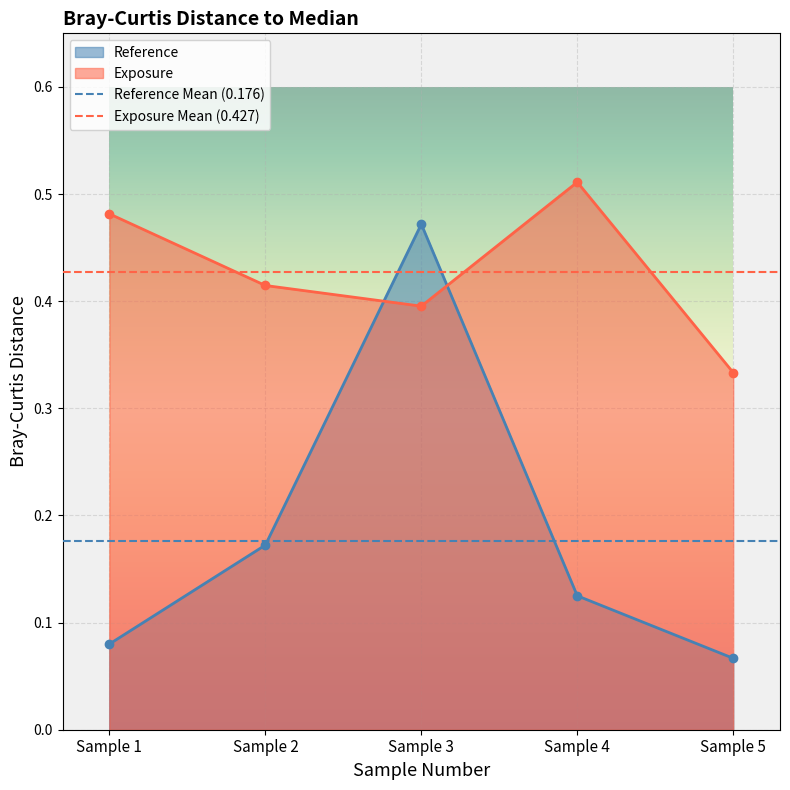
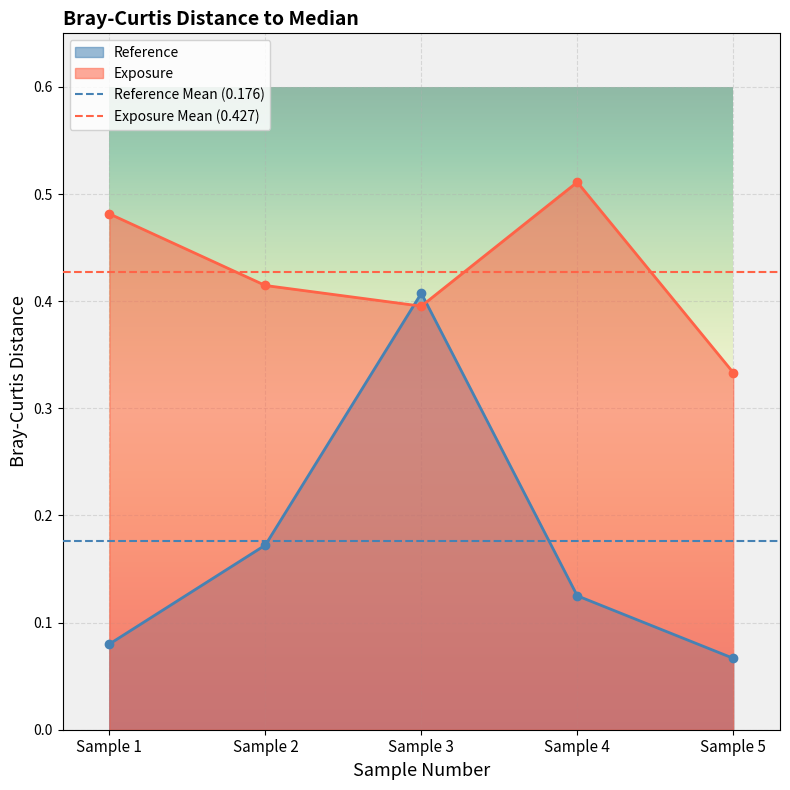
  {
    "Reference": {
      "Sample 1": 0.080,
      "Sample 2": 0.172,
-     "Sample 3": 0.472,
+     "Sample 3": 0.407,
      "Sample 4": 0.125,
      "Sample 5": 0.067
    },
    "Exposure": {
      "Sample 1": 0.481,
      "Sample 2": 0.415,
      "Sample 3": 0.395,
      "Sample 4": 0.511,
      "Sample 5": 0.333
    }
  }
